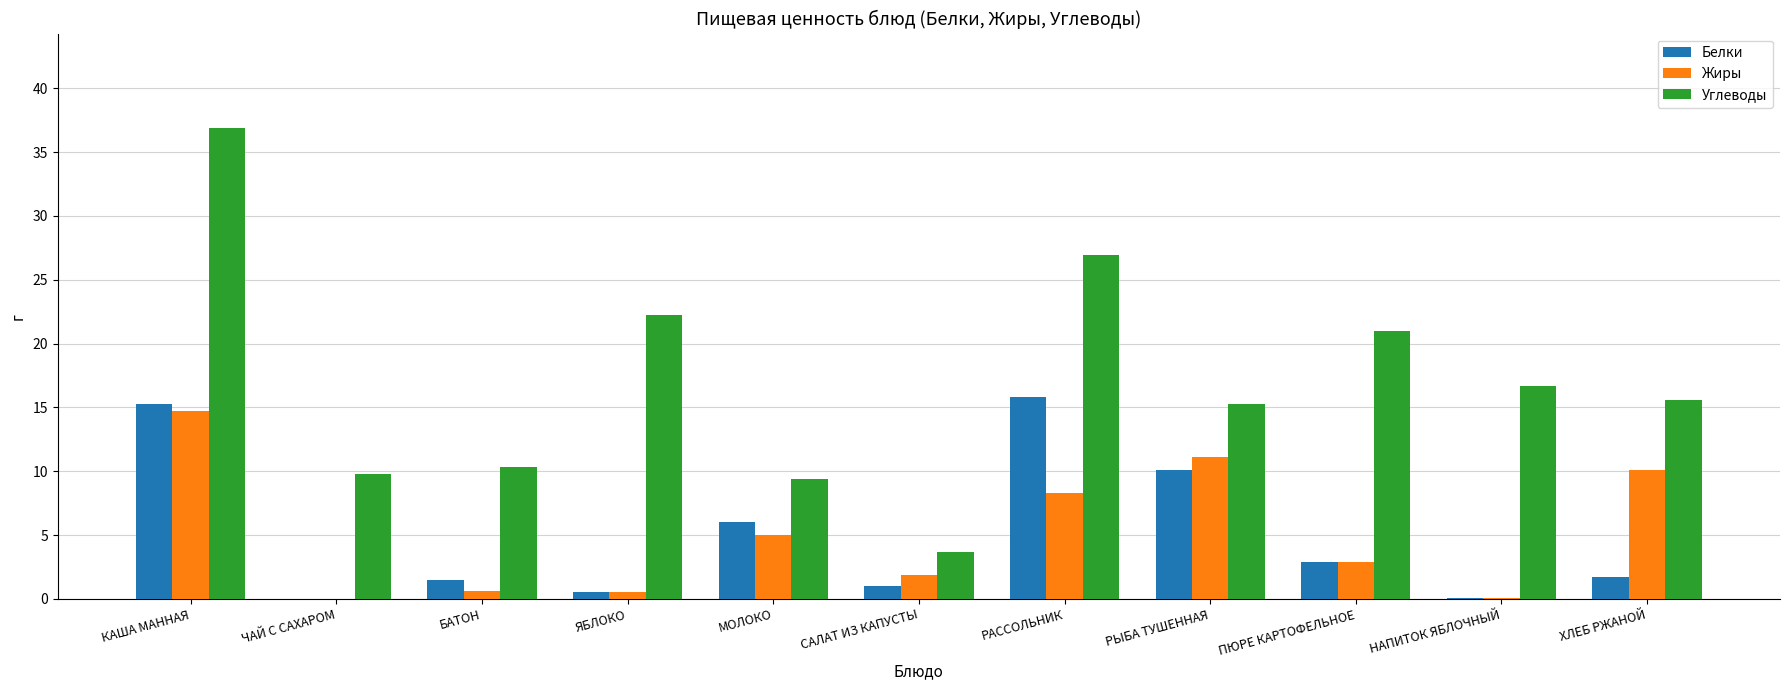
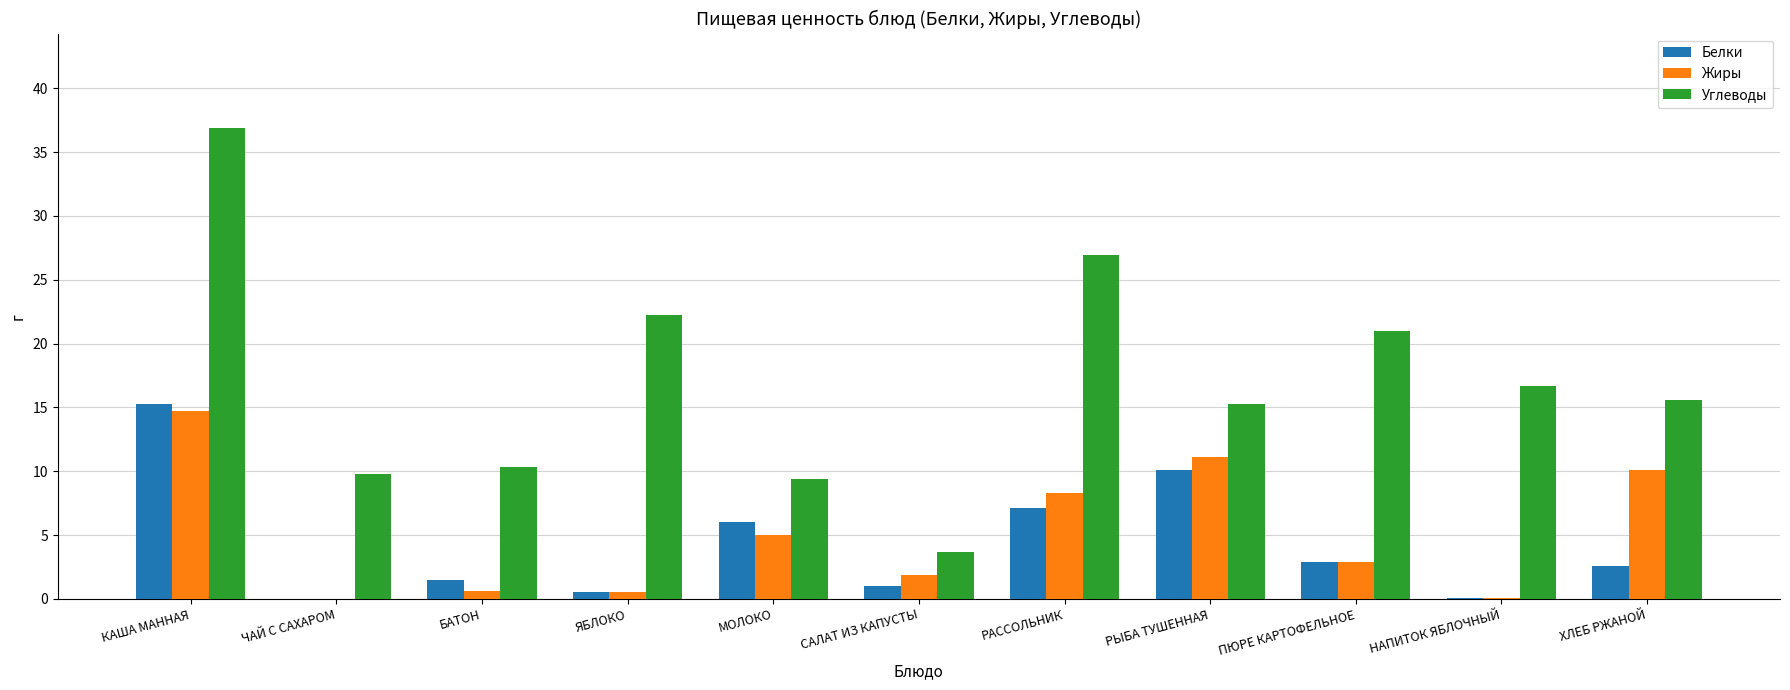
  {
    "Белки": {
      "КАША МАННАЯ": 15.3,
      "ЧАЙ С САХАРОМ": 0.0,
      "БАТОН": 1.5,
      "ЯБЛОКО": 0.5,
      "МОЛОКО": 6.0,
      "САЛАТ ИЗ КАПУСТЫ": 1.0,
-     "РАССОЛЬНИК": 15.8,
+     "РАССОЛЬНИК": 7.1,
      "РЫБА ТУШЕННАЯ": 10.1,
      "ПЮРЕ КАРТОФЕЛЬНОЕ": 2.9,
-     "ХЛЕБ РЖАНОЙ": 1.7
+     "ХЛЕБ РЖАНОЙ": 2.6
    },
    "Жиры": {
      "КАША МАННАЯ": 14.7,
      "ЧАЙ С САХАРОМ": 0.0,
      "БАТОН": 0.6,
      "ЯБЛОКО": 0.5,
      "МОЛОКО": 5.0,
      "САЛАТ ИЗ КАПУСТЫ": 1.9,
      "РАССОЛЬНИК": 8.3,
      "РЫБА ТУШЕННАЯ": 11.1,
      "ПЮРЕ КАРТОФЕЛЬНОЕ": 2.9,
      "ХЛЕБ РЖАНОЙ": 10.1
    },
    "Углеводы": {
      "КАША МАННАЯ": 36.9,
      "ЧАЙ С САХАРОМ": 9.8,
      "БАТОН": 10.3,
      "ЯБЛОКО": 22.2,
      "МОЛОКО": 9.4,
      "САЛАТ ИЗ КАПУСТЫ": 3.7,
      "РАССОЛЬНИК": 26.9,
      "РЫБА ТУШЕННАЯ": 15.3,
      "ПЮРЕ КАРТОФЕЛЬНОЕ": 21.0,
      "НАПИТОК ЯБЛОЧНЫЙ": 16.7,
      "ХЛЕБ РЖАНОЙ": 15.6
    }
  }
